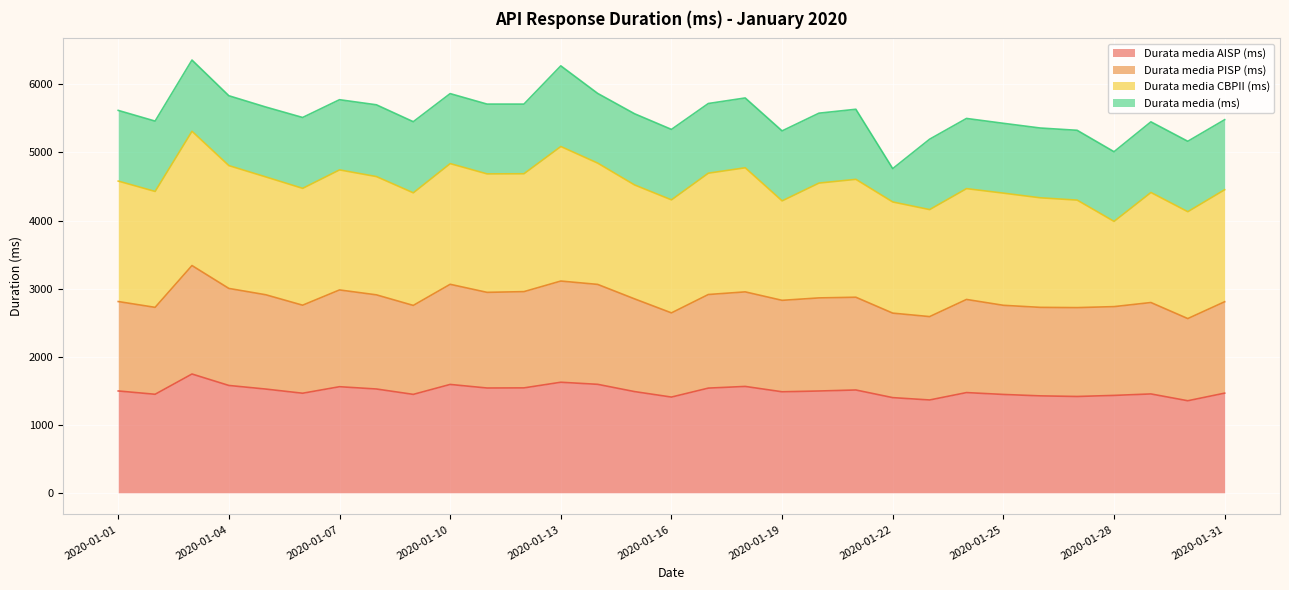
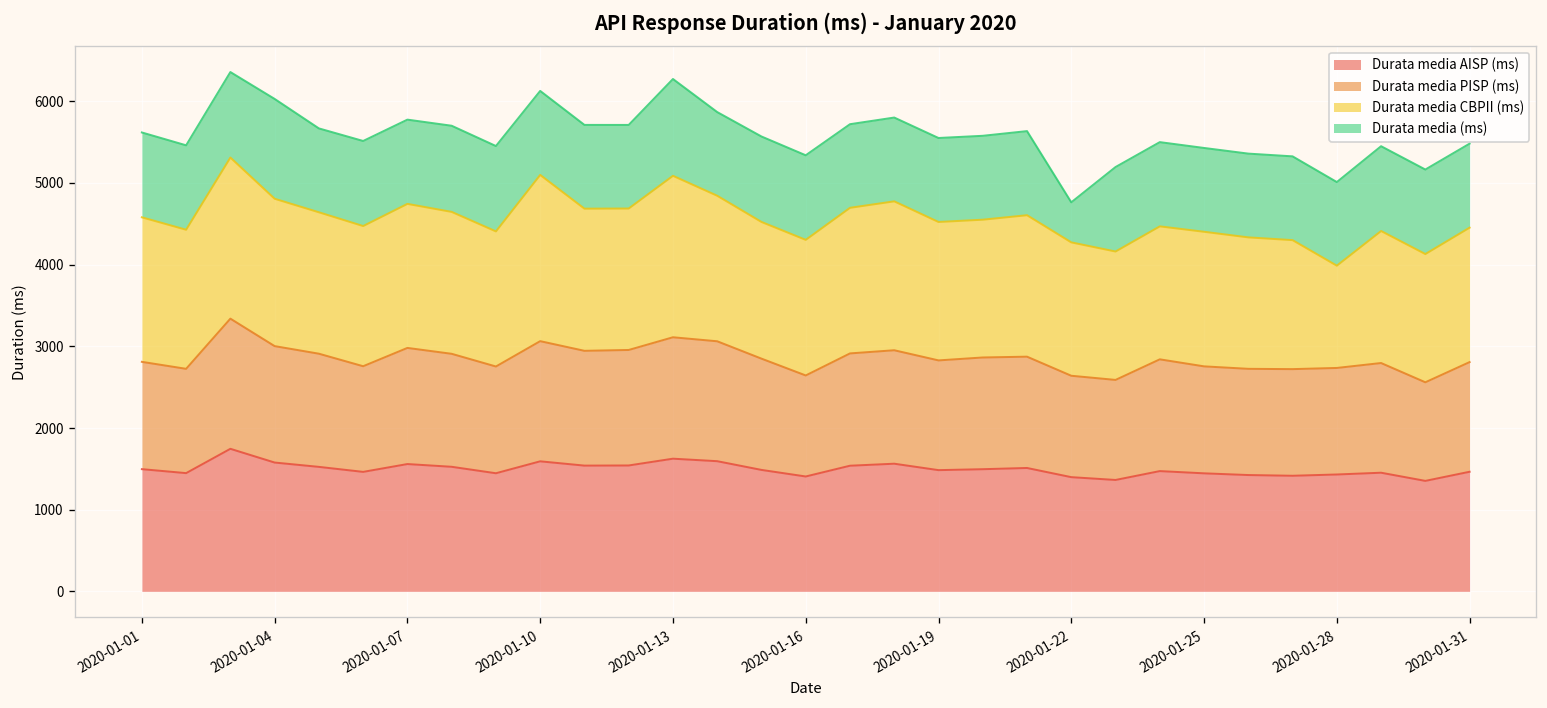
  {
    "Durata media CBPII (ms)": {
      "2020-01-01": 1800,
      "2020-01-04": 1800,
      "2020-01-07": 1800,
-     "2020-01-10": 1800,
+     "2020-01-10": 2000,
      "2020-01-13": 2000,
      "2020-01-16": 1700,
-     "2020-01-19": 1500,
+     "2020-01-19": 1700,
      "2020-01-22": 1600,
      "2020-01-25": 1600,
      "2020-01-28": 1300,
      "2020-01-31": 1600
    },
    "Durata media (ms)": {
      "2020-01-01": 1000,
-     "2020-01-04": 1000,
+     "2020-01-04": 1200,
      "2020-01-07": 1000,
      "2020-01-10": 1000,
      "2020-01-13": 1200,
      "2020-01-16": 1000,
      "2020-01-19": 1000,
      "2020-01-22": 500,
      "2020-01-25": 1000,
      "2020-01-28": 1000,
      "2020-01-31": 1000
    }
  }
